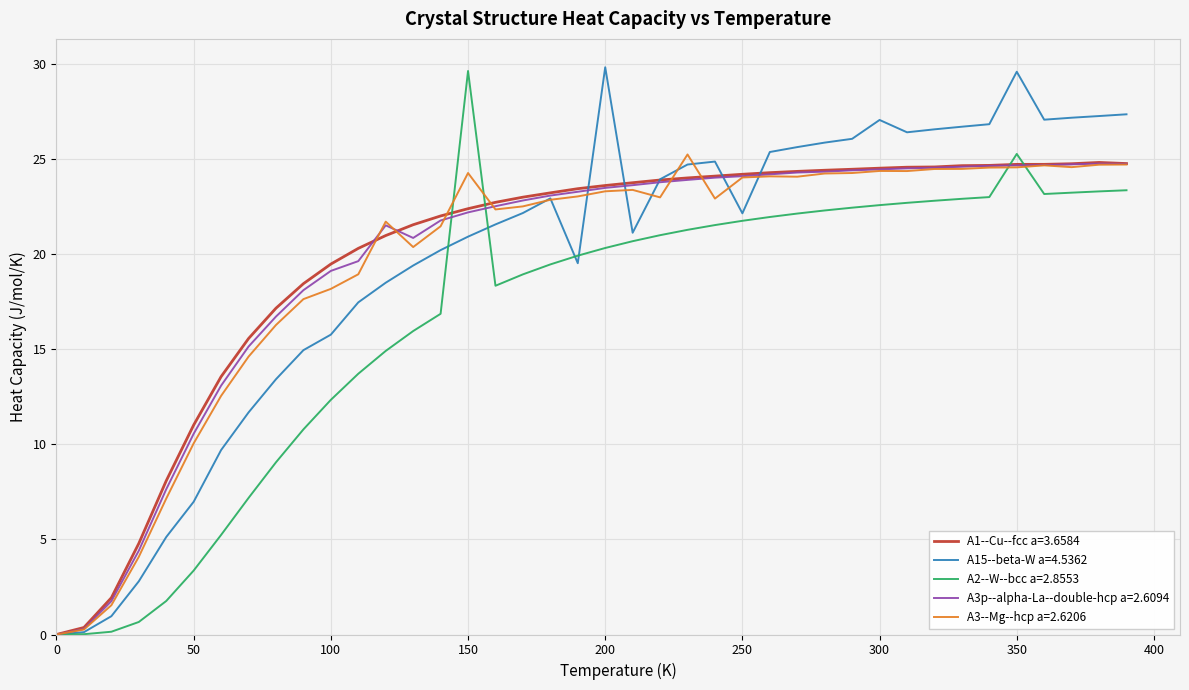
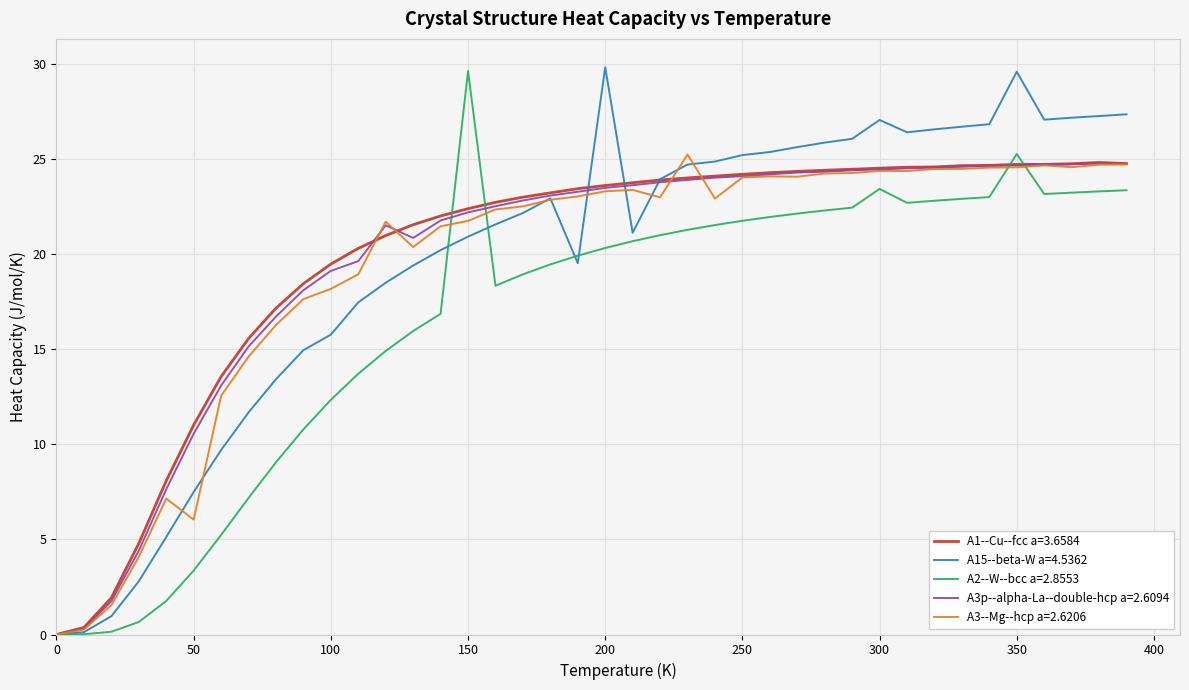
  {
    "A1--Cu--fcc a=3.6584": {
      "50": 11.0,
      "100": 19.5,
      "150": 22.4
    },
    "A15--beta-W a=4.5362": {
-     "50": 7.0,
+     "50": 7.5,
      "100": 15.8,
      "150": 20.9,
      "200": 29.8,
-     "250": 22.1,
+     "250": 25.2,
      "300": 27.0,
      "350": 29.6
    },
    "A2--W--bcc a=2.8553": {
      "50": 3.4,
      "100": 12.3,
      "150": 29.6,
      "200": 20.3,
      "250": 21.7,
-     "300": 22.6,
+     "300": 23.4,
      "350": 25.3
    },
    "A3p--alpha-La--double-hcp a=2.6094": {
      "50": 10.6,
      "100": 19.1,
      "150": 22.2
    },
    "A3--Mg--hcp a=2.6206": {
-     "50": 10.0,
+     "50": 6.0,
      "100": 18.2,
-     "150": 24.3,
+     "150": 21.7,
      "200": 23.3
    }
  }
